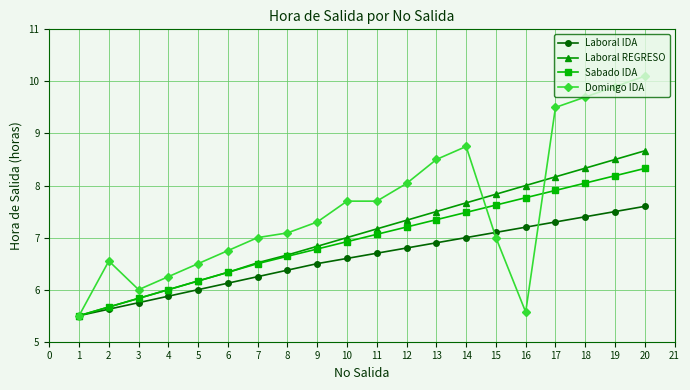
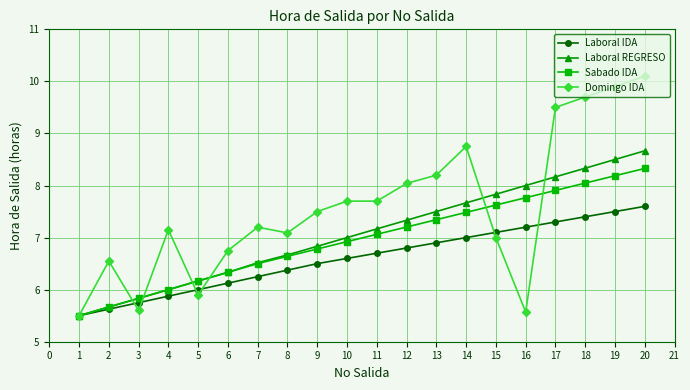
  {
    "Domingo IDA": {
      "2": 6.6,
-     "3": 6.0,
-     "4": 6.3,
-     "5": 6.5,
+     "3": 5.6,
+     "4": 7.2,
+     "5": 5.9,
      "6": 6.8,
-     "7": 7.0,
+     "7": 7.2,
      "8": 7.1,
-     "9": 7.3,
+     "9": 7.5,
      "10": 7.7,
      "11": 7.7,
      "12": 8.0,
-     "13": 8.5,
+     "13": 8.2,
      "14": 8.8,
      "15": 7.0,
      "16": 5.6,
      "17": 9.5,
      "18": 9.7
    }
  }
